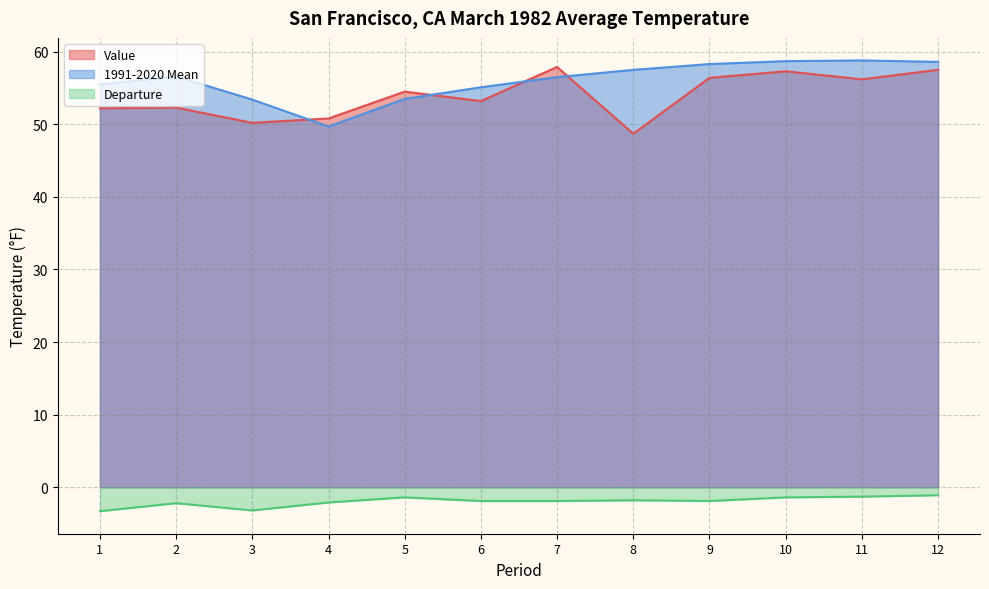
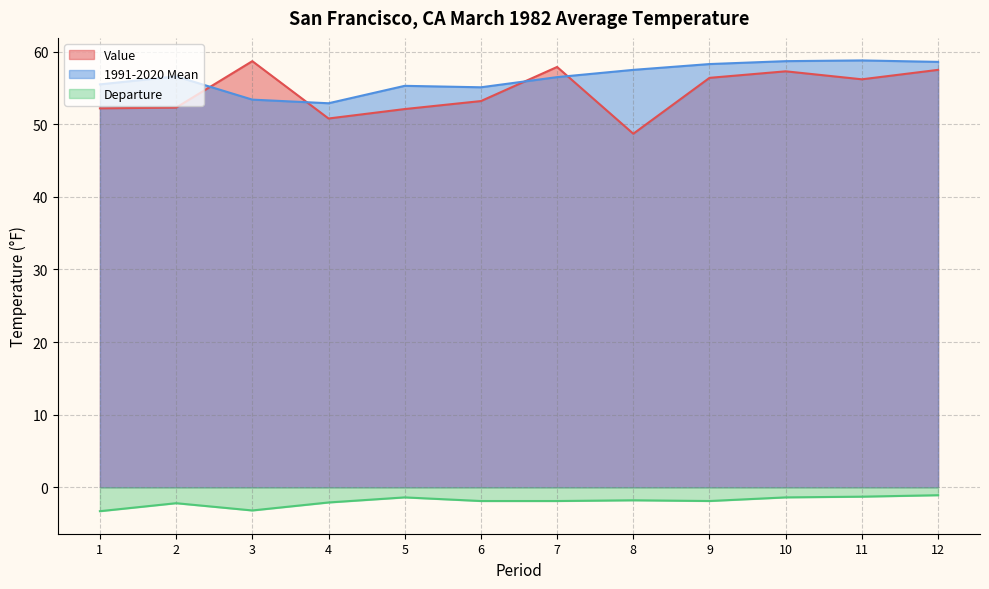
  {
    "Value": {
      "1": 52,
      "2": 52,
-     "3": 50,
+     "3": 59,
      "4": 51,
-     "5": 55,
+     "5": 52,
      "6": 53,
      "7": 58,
      "8": 49,
      "9": 56,
      "10": 57,
      "11": 56,
      "12": 58
    },
    "1991-2020 Mean": {
      "3": 53,
-     "4": 50,
-     "5": 54,
+     "4": 53,
+     "5": 55,
      "6": 55,
      "7": 57,
      "8": 58,
      "9": 58,
      "10": 59,
      "11": 59,
      "12": 59
    }
  }
